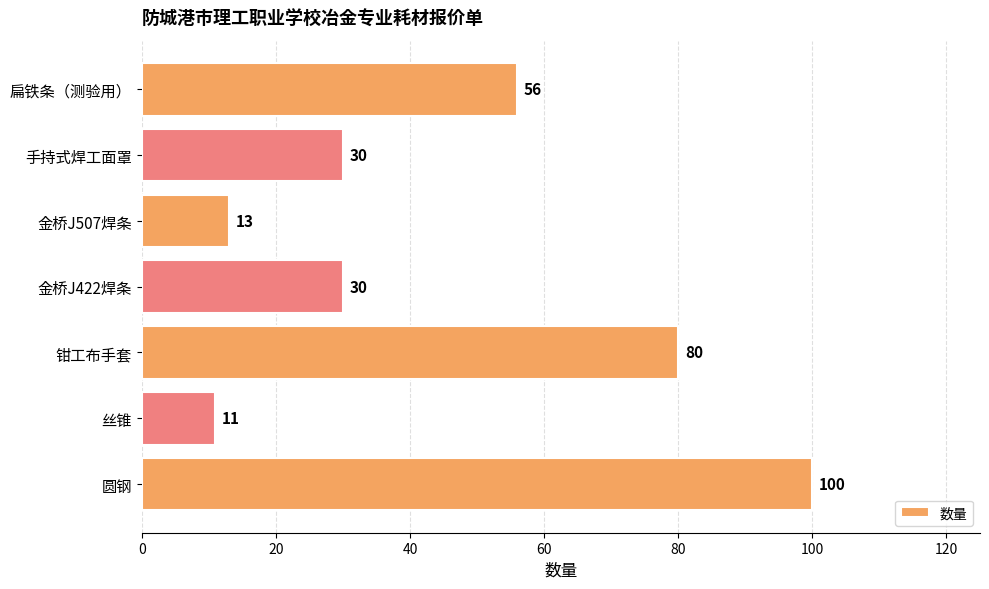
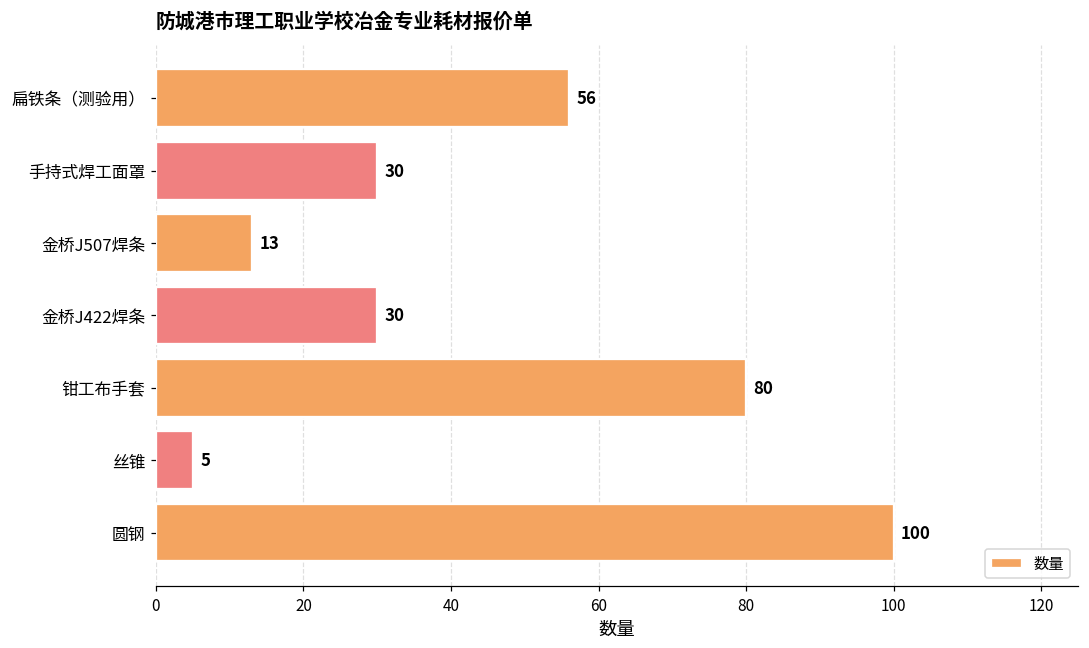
  {
    "扁铁条（测验用）": 56,
    "手持式焊工面罩": 30,
    "金桥J507焊条": 13,
    "金桥J422焊条": 30,
    "钳工布手套": 80,
-   "丝锥": 11,
+   "丝锥": 5,
    "圆钢": 100
  }
